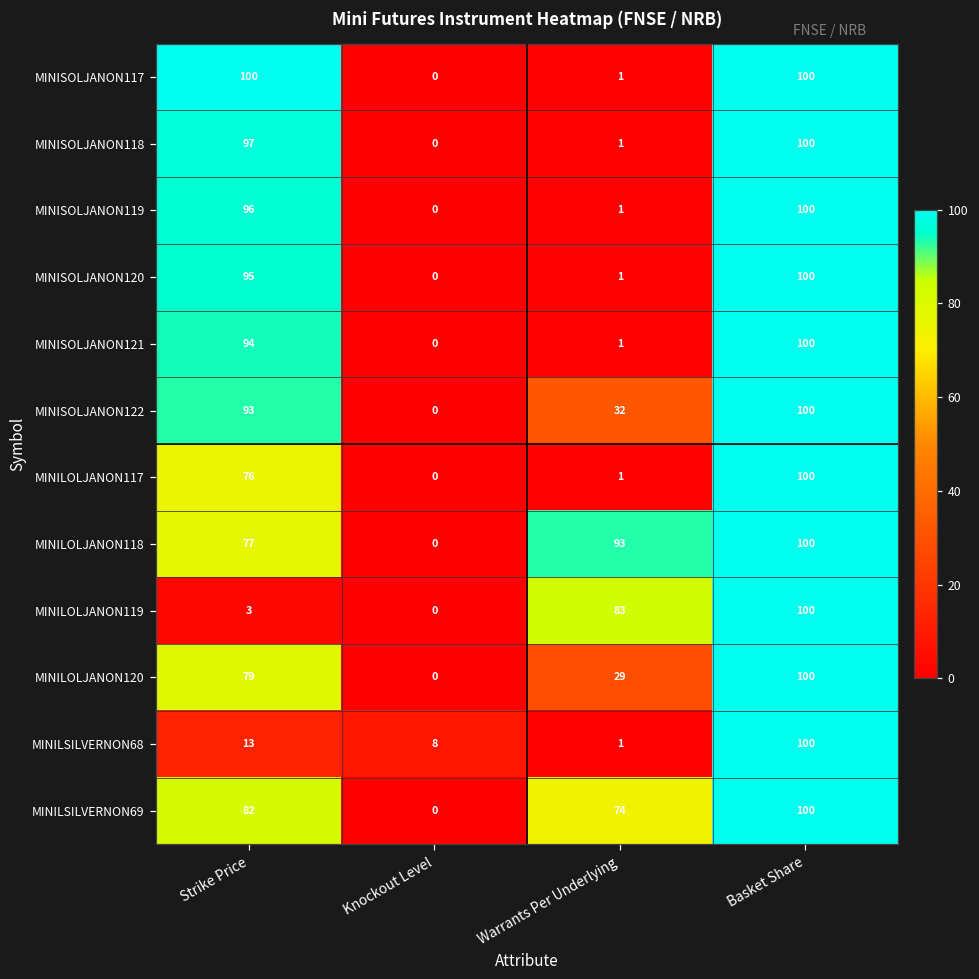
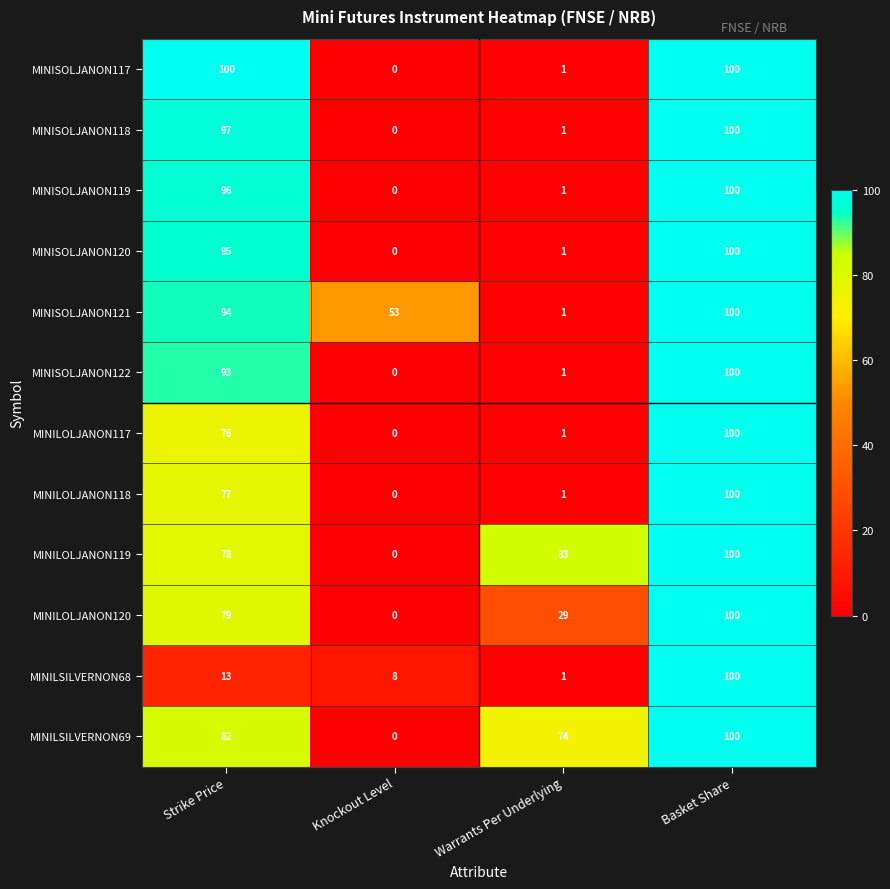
  {
    "MINISOLJANON117": {
      "Strike Price": 100,
      "Knockout Level": 0,
      "Warrants Per Underlying": 1,
      "Basket Share": 100
    },
    "MINISOLJANON118": {
      "Strike Price": 97,
      "Knockout Level": 0,
      "Warrants Per Underlying": 1,
      "Basket Share": 100
    },
    "MINISOLJANON119": {
      "Strike Price": 96,
      "Knockout Level": 0,
      "Warrants Per Underlying": 1,
      "Basket Share": 100
    },
    "MINISOLJANON120": {
      "Strike Price": 95,
      "Knockout Level": 0,
      "Warrants Per Underlying": 1,
      "Basket Share": 100
    },
    "MINISOLJANON121": {
      "Strike Price": 94,
-     "Knockout Level": 0,
+     "Knockout Level": 53,
      "Warrants Per Underlying": 1,
      "Basket Share": 100
    },
    "MINISOLJANON122": {
      "Strike Price": 93,
      "Knockout Level": 0,
-     "Warrants Per Underlying": 32,
+     "Warrants Per Underlying": 1,
      "Basket Share": 100
    },
    "MINILOLJANON117": {
      "Strike Price": 76,
      "Knockout Level": 0,
      "Warrants Per Underlying": 1,
      "Basket Share": 100
    },
    "MINILOLJANON118": {
      "Strike Price": 77,
      "Knockout Level": 0,
-     "Warrants Per Underlying": 93,
+     "Warrants Per Underlying": 1,
      "Basket Share": 100
    },
    "MINILOLJANON119": {
-     "Strike Price": 3,
+     "Strike Price": 78,
      "Knockout Level": 0,
      "Warrants Per Underlying": 83,
      "Basket Share": 100
    },
    "MINILOLJANON120": {
      "Strike Price": 79,
      "Knockout Level": 0,
      "Warrants Per Underlying": 29,
      "Basket Share": 100
    },
    "MINILSILVERNON68": {
      "Strike Price": 13,
      "Knockout Level": 8,
      "Warrants Per Underlying": 1,
      "Basket Share": 100
    },
    "MINILSILVERNON69": {
      "Strike Price": 82,
      "Knockout Level": 0,
      "Warrants Per Underlying": 74,
      "Basket Share": 100
    }
  }
